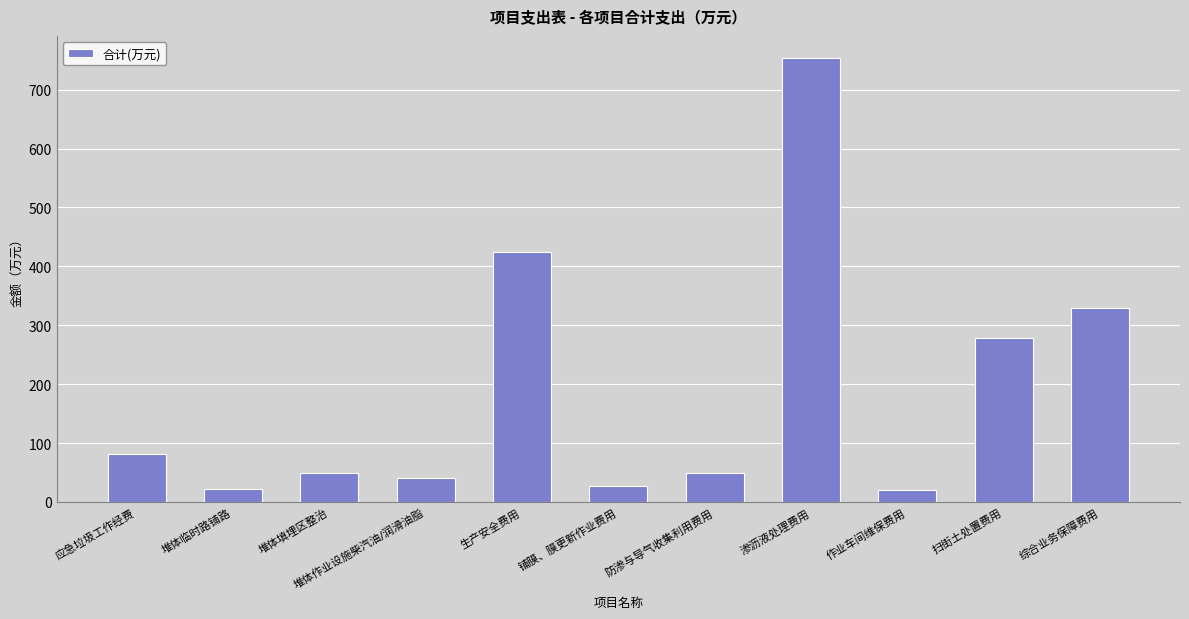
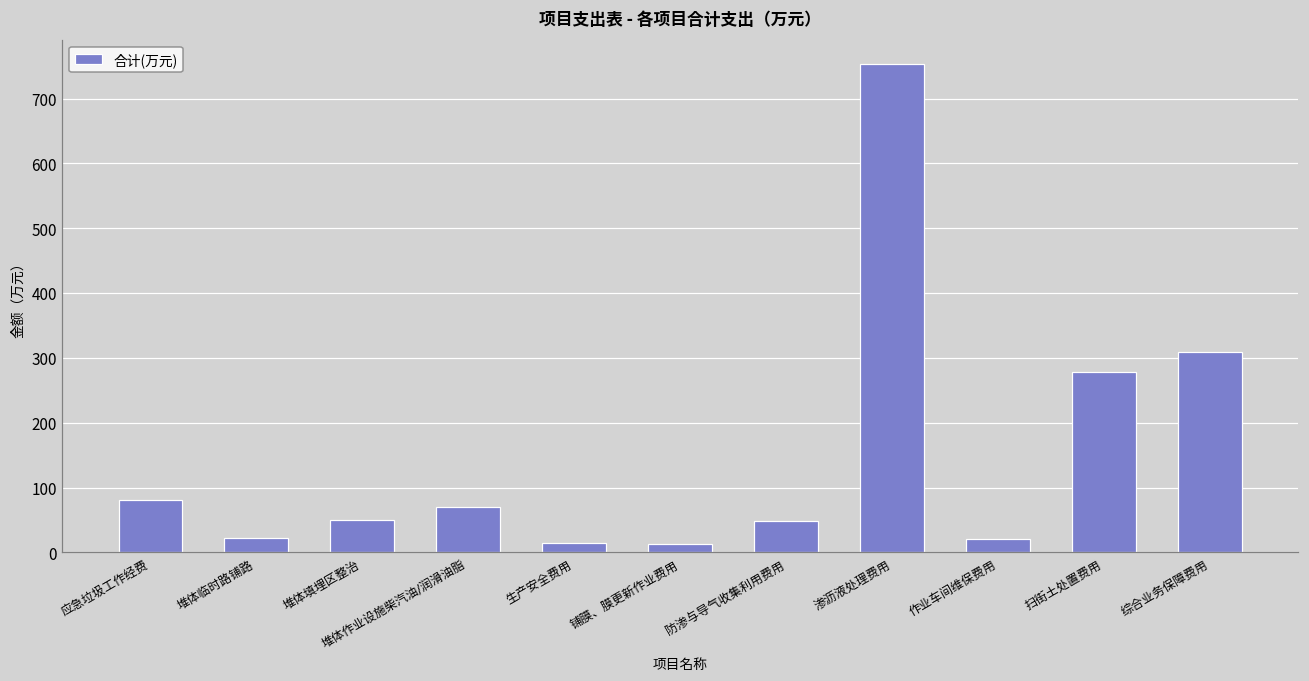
  {
    "应急垃圾工作经费": 80,
    "堆体临时路铺路": 20,
    "堆体填埋区整治": 50,
-   "堆体作业设施柴汽油/润滑油脂": 40,
-   "生产安全费用": 430,
-   "铺膜、膜更新作业费用": 30,
+   "堆体作业设施柴汽油/润滑油脂": 70,
+   "生产安全费用": 10,
+   "铺膜、膜更新作业费用": 10,
    "防渗与导气收集利用费用": 50,
    "渗沥液处理费用": 750,
    "作业车间维保费用": 20,
    "扫街土处置费用": 280,
-   "综合业务保障费用": 330
+   "综合业务保障费用": 310
  }
